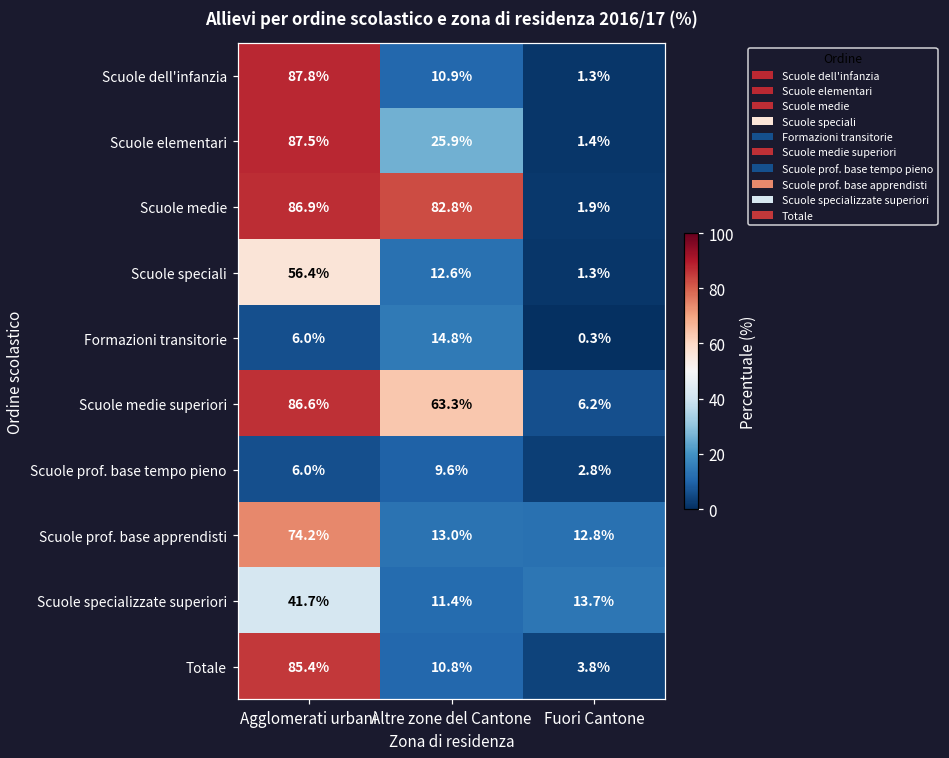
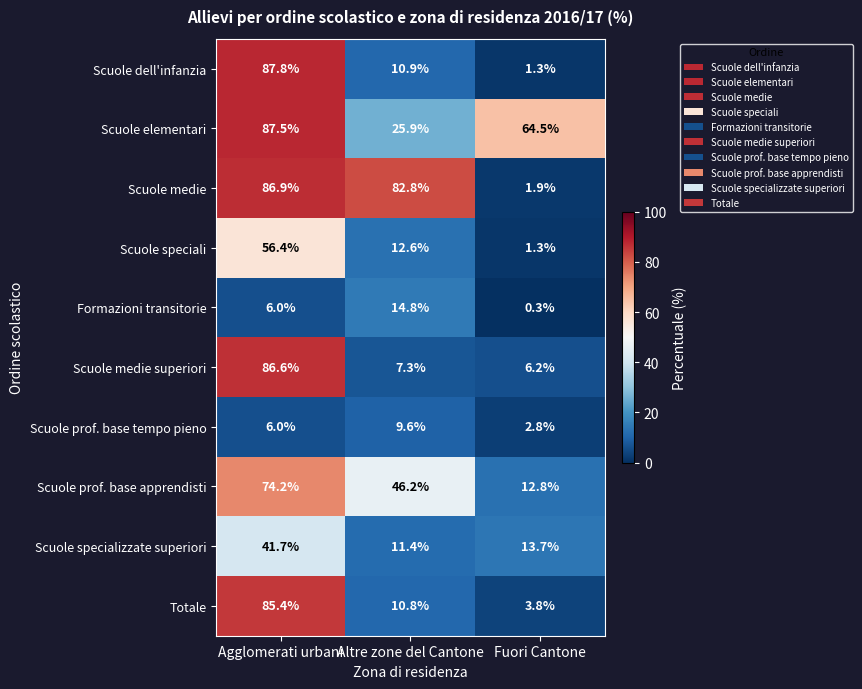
  {
    "Scuole dell'infanzia": {
      "Agglomerati urbani": "87.8%",
      "Altre zone del Cantone": "10.9%",
      "Fuori Cantone": "1.3%"
    },
    "Scuole elementari": {
      "Agglomerati urbani": "87.5%",
      "Altre zone del Cantone": "25.9%",
-     "Fuori Cantone": "1.4%"
+     "Fuori Cantone": "64.5%"
    },
    "Scuole medie": {
      "Agglomerati urbani": "86.9%",
      "Altre zone del Cantone": "82.8%",
      "Fuori Cantone": "1.9%"
    },
    "Scuole speciali": {
      "Agglomerati urbani": "56.4%",
      "Altre zone del Cantone": "12.6%",
      "Fuori Cantone": "1.3%"
    },
    "Formazioni transitorie": {
      "Agglomerati urbani": "6.0%",
      "Altre zone del Cantone": "14.8%",
      "Fuori Cantone": "0.3%"
    },
    "Scuole medie superiori": {
      "Agglomerati urbani": "86.6%",
-     "Altre zone del Cantone": "63.3%",
+     "Altre zone del Cantone": "7.3%",
      "Fuori Cantone": "6.2%"
    },
    "Scuole prof. base tempo pieno": {
      "Agglomerati urbani": "6.0%",
      "Altre zone del Cantone": "9.6%",
      "Fuori Cantone": "2.8%"
    },
    "Scuole prof. base apprendisti": {
      "Agglomerati urbani": "74.2%",
-     "Altre zone del Cantone": "13.0%",
+     "Altre zone del Cantone": "46.2%",
      "Fuori Cantone": "12.8%"
    },
    "Scuole specializzate superiori": {
      "Agglomerati urbani": "41.7%",
      "Altre zone del Cantone": "11.4%",
      "Fuori Cantone": "13.7%"
    },
    "Totale": {
      "Agglomerati urbani": "85.4%",
      "Altre zone del Cantone": "10.8%",
      "Fuori Cantone": "3.8%"
    }
  }
